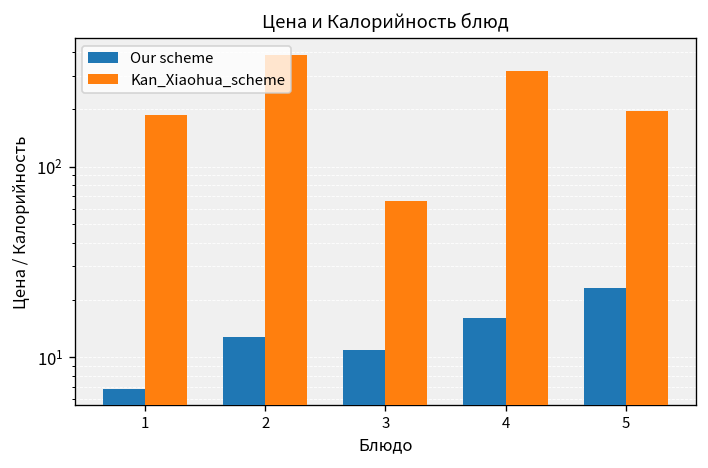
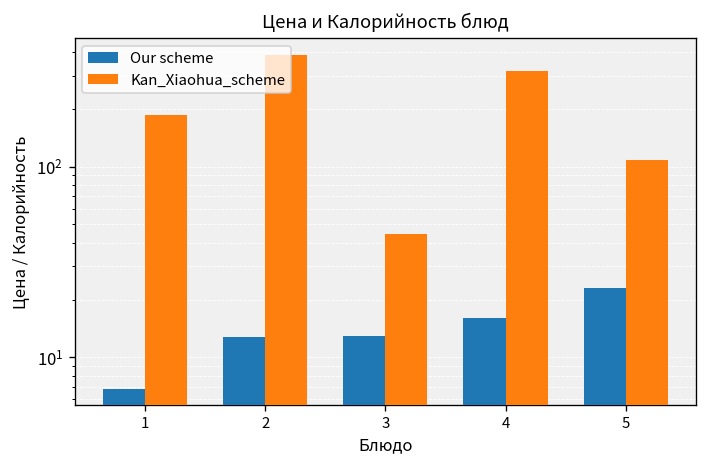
  {
    "Our scheme": {
      "1": 7,
      "2": 13,
-     "3": 11,
+     "3": 13,
      "4": 16,
      "5": 23
    },
    "Kan_Xiaohua_scheme": {
      "1": 190,
-     "3": 66,
+     "3": 44,
      "4": 320,
-     "5": 200
+     "5": 110
    }
  }
